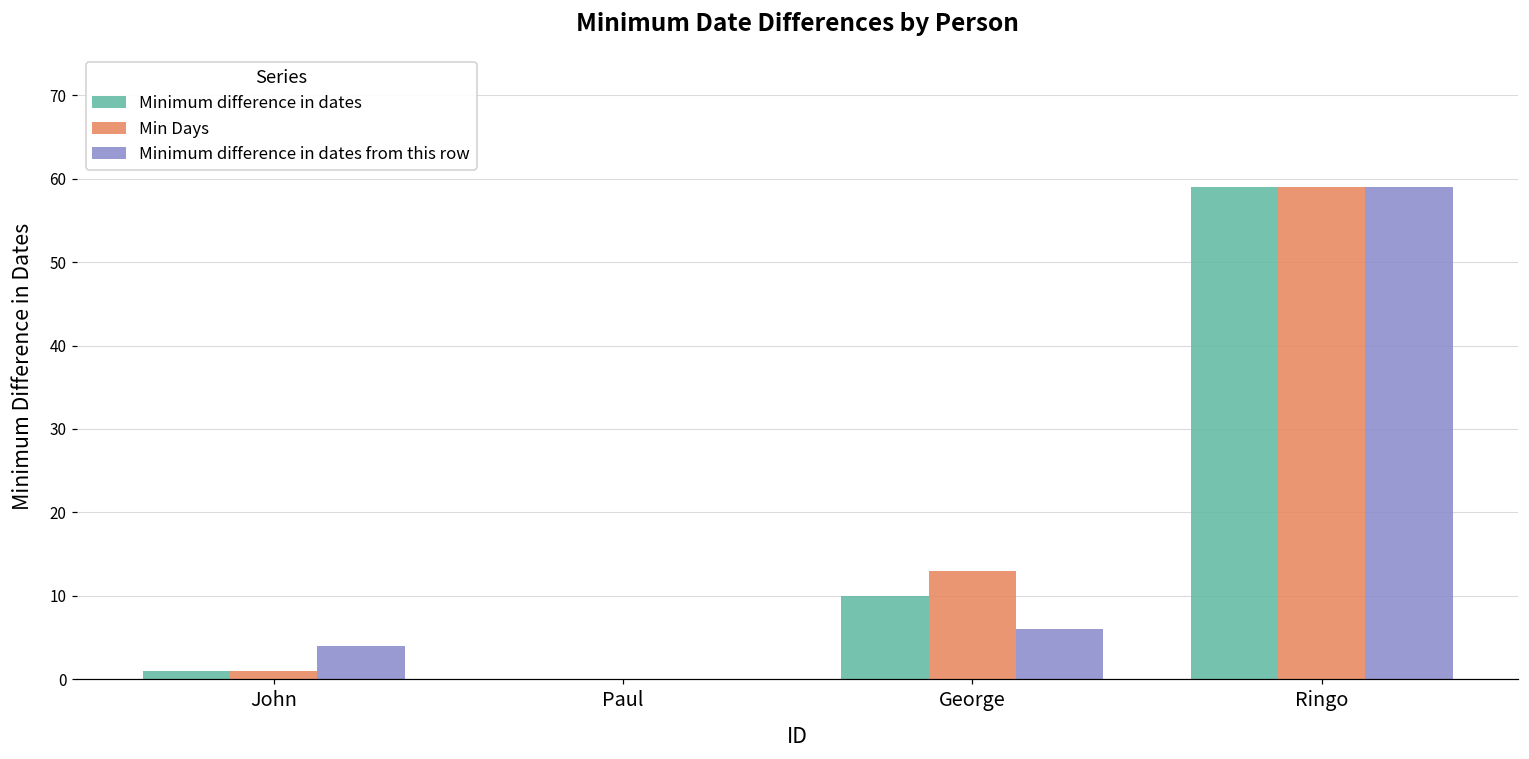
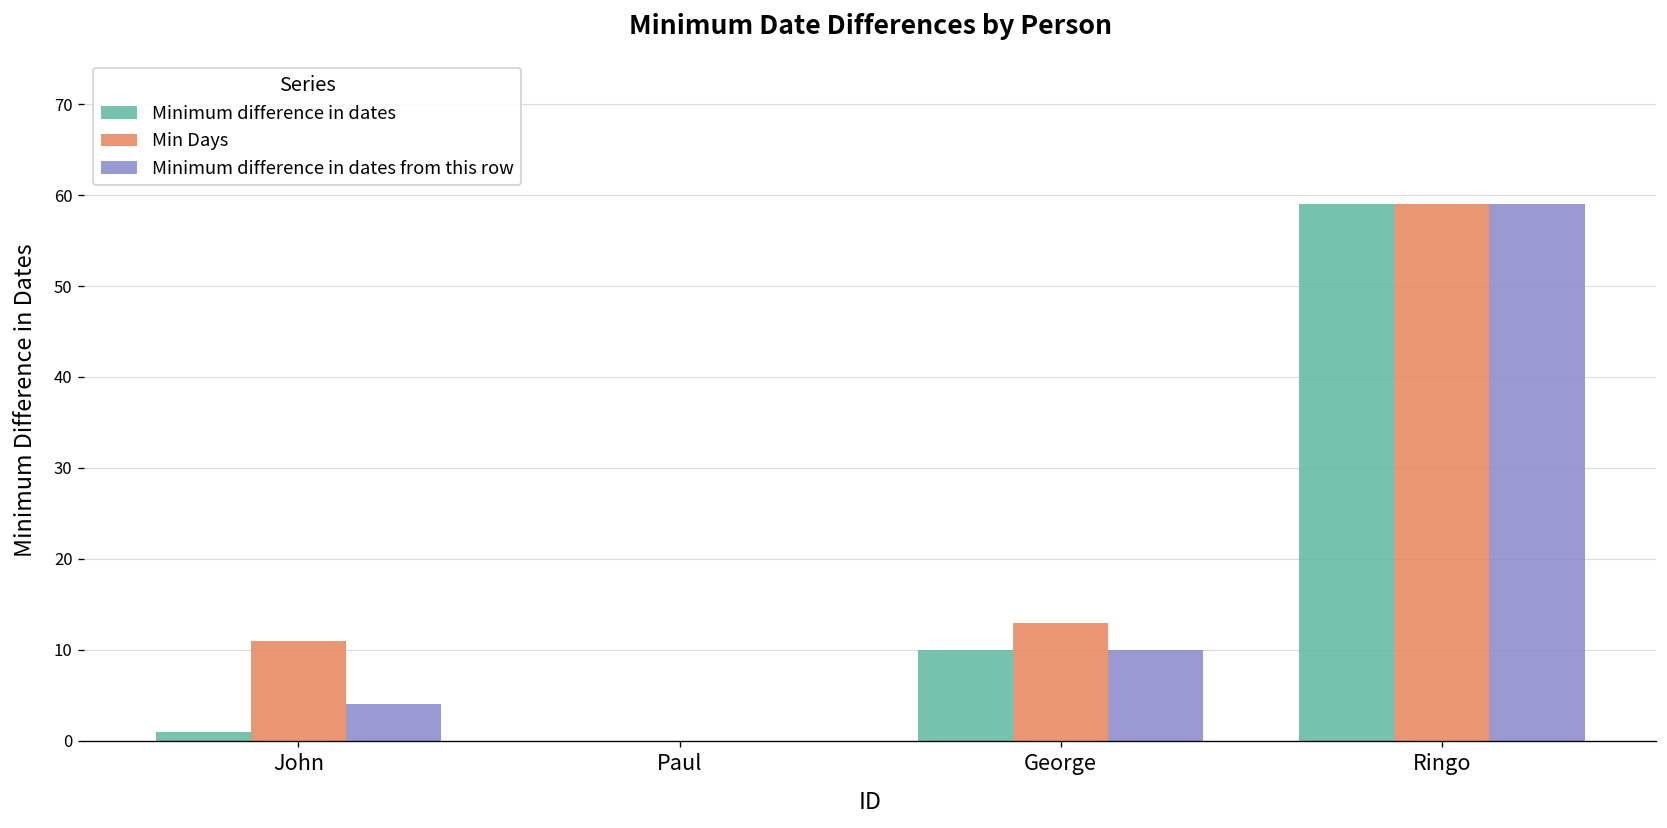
  {
    "Minimum difference in dates": {
      "John": 1,
      "Paul": 0,
      "George": 10,
      "Ringo": 59
    },
    "Min Days": {
-     "John": 1,
+     "John": 11,
      "Paul": 0,
      "George": 13,
      "Ringo": 59
    },
    "Minimum difference in dates from this row": {
      "John": 4,
      "Paul": 0,
-     "George": 6,
+     "George": 10,
      "Ringo": 59
    }
  }
